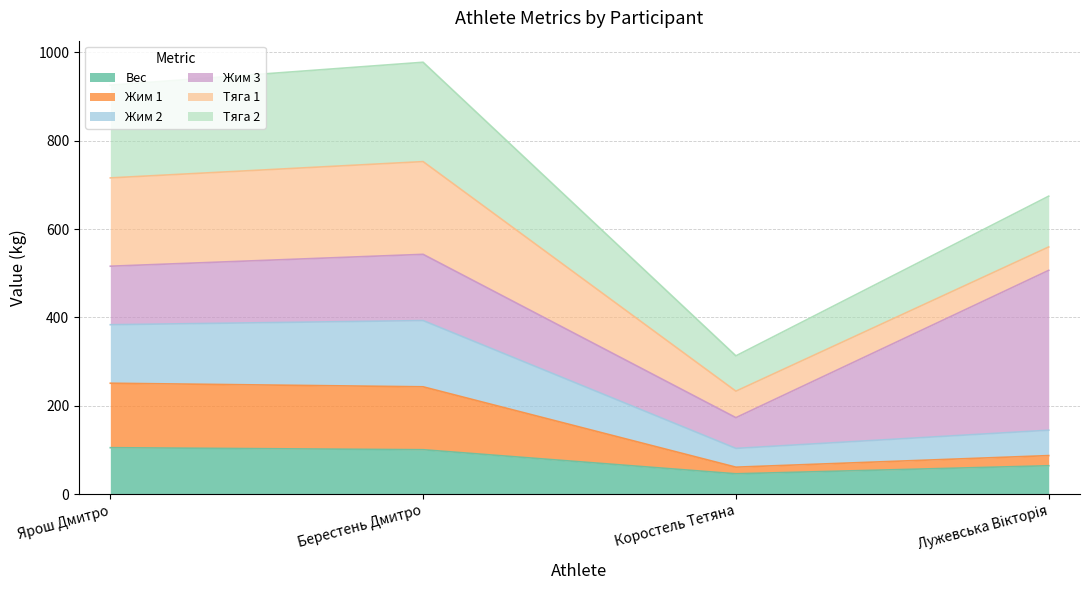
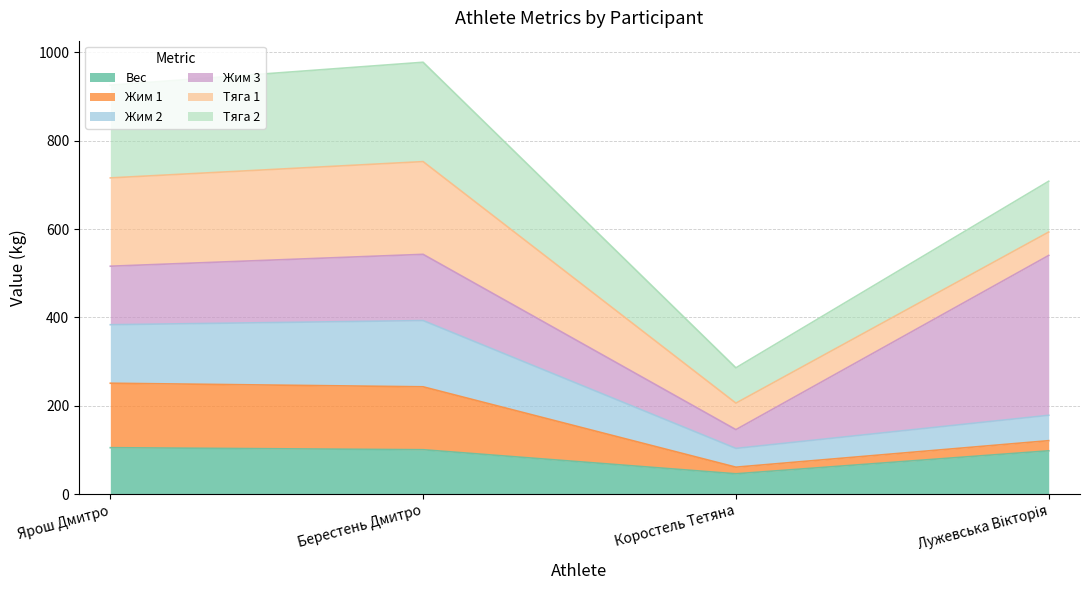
  {
    "Вес": {
      "Ярош Дмитро": 110,
      "Берестень Дмитро": 100,
      "Коростель Тeтяна": 50,
-     "Лужевська Вікторія": 60
+     "Лужевська Вікторія": 100
    },
    "Жим 1": {
      "Ярош Дмитро": 150,
      "Берестень Дмитро": 140,
      "Коростель Тeтяна": 20,
      "Лужевська Вікторія": 20
    },
    "Жим 3": {
      "Ярош Дмитро": 130,
      "Берестень Дмитро": 150,
-     "Коростель Тeтяна": 70,
+     "Коростель Тeтяна": 40,
      "Лужевська Вікторія": 360
    },
    "Тяга 1": {
      "Ярош Дмитро": 200,
      "Берестень Дмитро": 210,
      "Коростель Тeтяна": 60,
      "Лужевська Вікторія": 50
    }
  }
